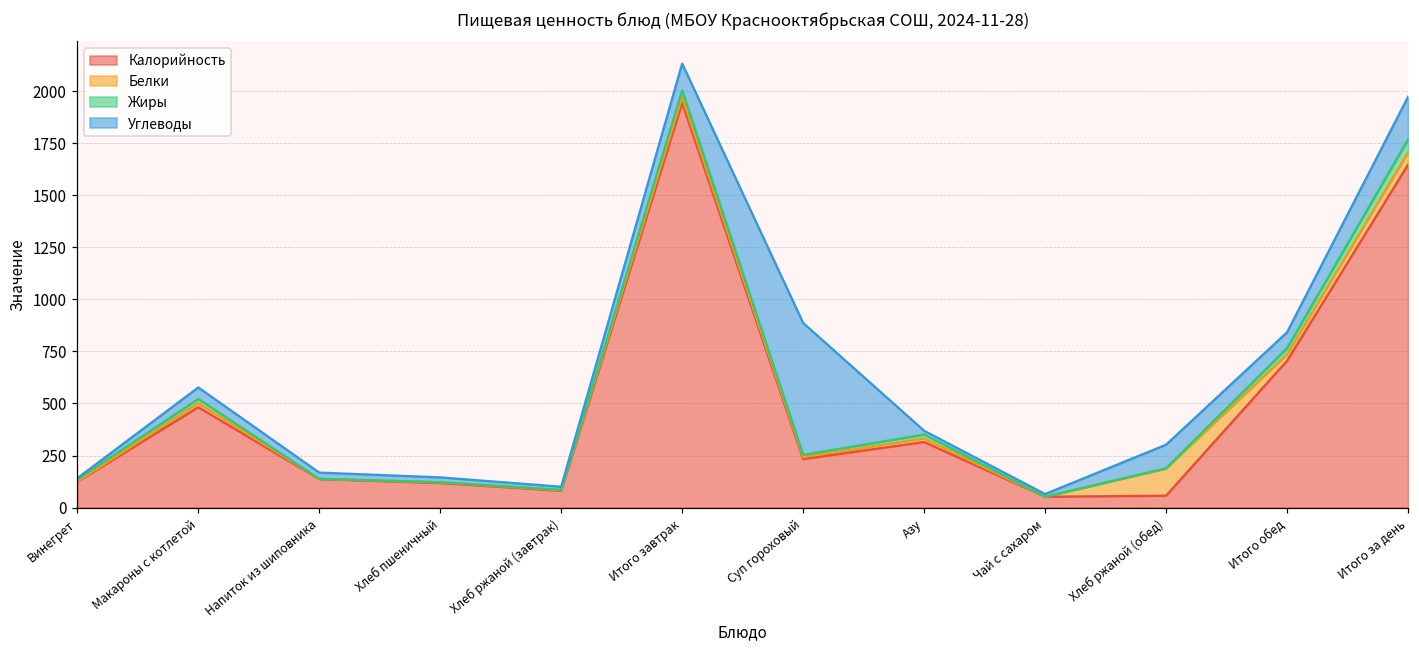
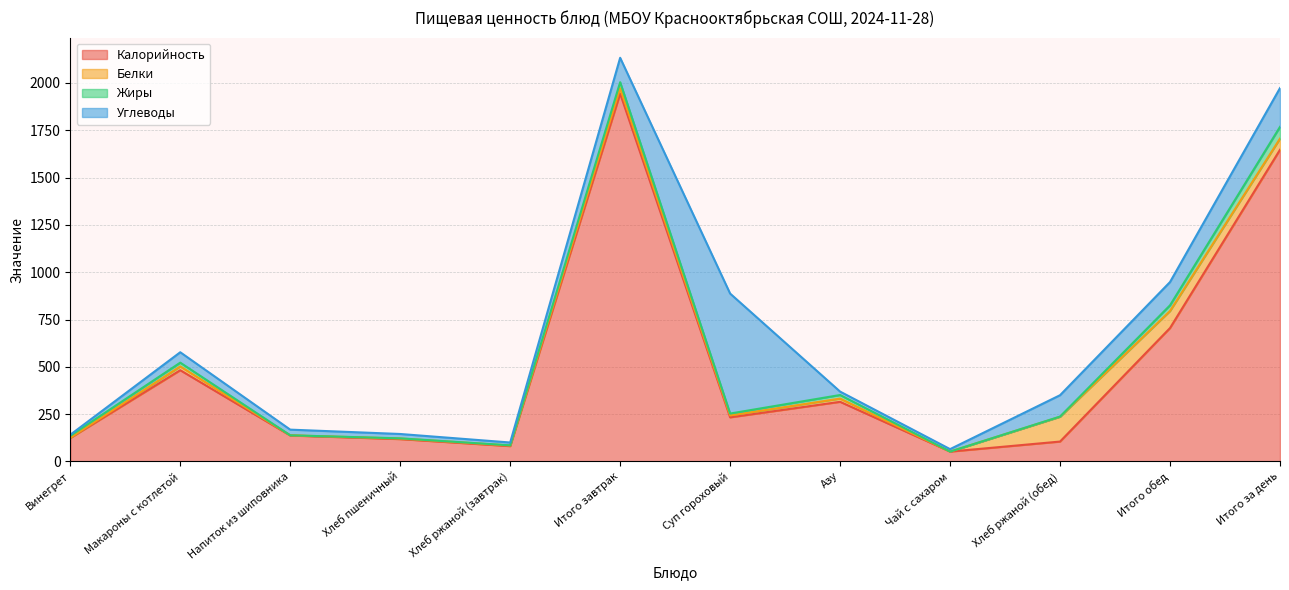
  {
    "Калорийность": {
      "Макароны с котлетой": 480,
      "Итого завтрак": 1940,
      "Азу": 320,
-     "Хлеб ржаной (обед)": 60,
+     "Хлеб ржаной (обед)": 110,
      "Итого обед": 710,
      "Итого за день": 1650
    },
    "Белки": {
      "Макароны с котлетой": 20,
      "Итого завтрак": 30,
      "Азу": 20,
-     "Итого обед": 30,
+     "Итого обед": 90,
      "Итого за день": 60
    },
    "Жиры": {
      "Макароны с котлетой": 20,
      "Итого завтрак": 30,
      "Азу": 20,
      "Итого обед": 30,
      "Итого за день": 60
    },
    "Углеводы": {
      "Макароны с котлетой": 60,
      "Напиток из шиповника": 30,
      "Хлеб пшеничный": 20,
      "Хлеб ржаной (завтрак)": 20,
      "Итого завтрак": 130,
      "Суп гороховый": 630,
      "Азу": 20,
      "Хлеб ржаной (обед)": 110,
-     "Итого обед": 80,
+     "Итого обед": 120,
      "Итого за день": 210
    }
  }
